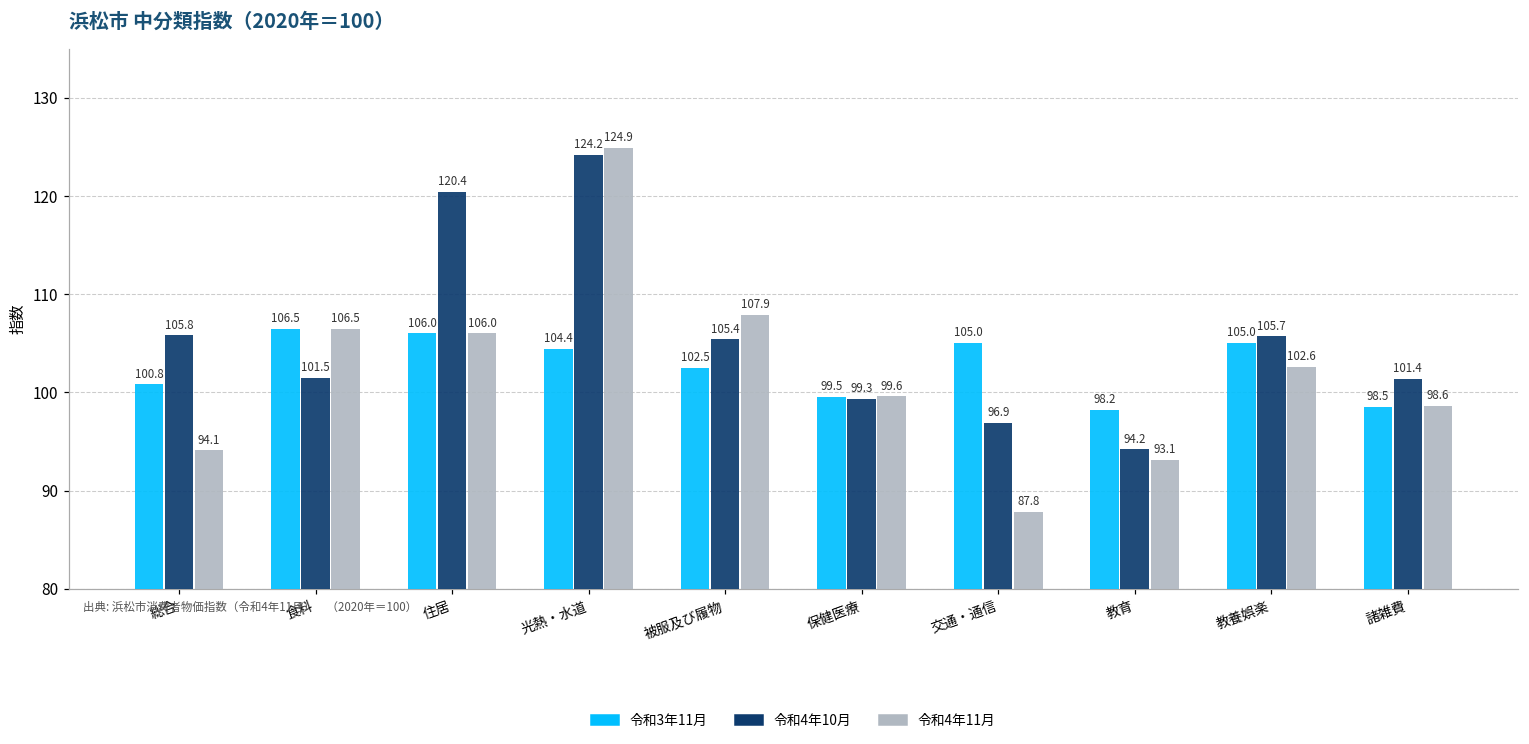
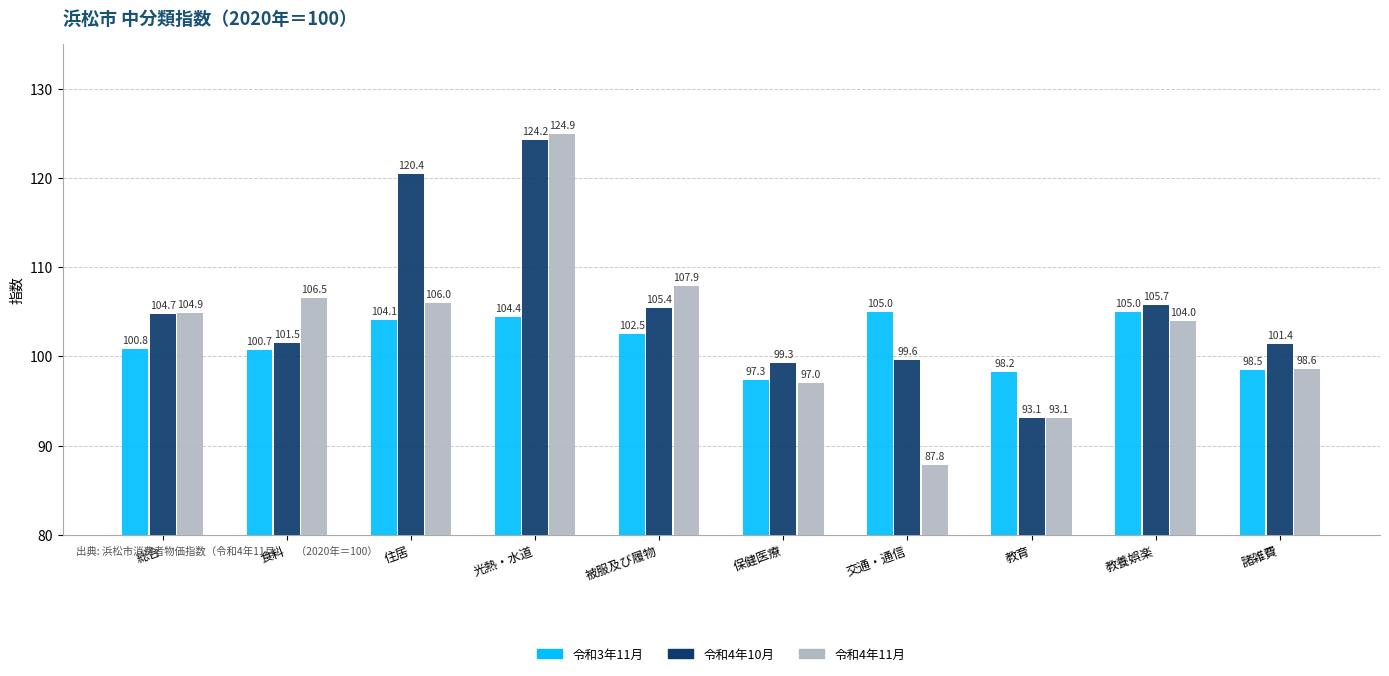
  {
    "令和3年11月": {
      "総合": 100.8,
-     "食料": 106.5,
-     "住居": 106.0,
+     "食料": 100.7,
+     "住居": 104.1,
      "光熱・水道": 104.4,
      "被服及び履物": 102.5,
-     "保健医療": 99.5,
+     "保健医療": 97.3,
      "交通・通信": 105.0,
      "教育": 98.2,
      "教養娯楽": 105.0,
      "諸雑費": 98.5
    },
    "令和4年10月": {
-     "総合": 105.8,
+     "総合": 104.7,
      "食料": 101.5,
      "住居": 120.4,
      "光熱・水道": 124.2,
      "被服及び履物": 105.4,
      "保健医療": 99.3,
-     "交通・通信": 96.9,
-     "教育": 94.2,
+     "交通・通信": 99.6,
+     "教育": 93.1,
      "教養娯楽": 105.7,
      "諸雑費": 101.4
    },
    "令和4年11月": {
-     "総合": 94.1,
+     "総合": 104.9,
      "食料": 106.5,
      "住居": 106.0,
      "光熱・水道": 124.9,
      "被服及び履物": 107.9,
-     "保健医療": 99.6,
+     "保健医療": 97.0,
      "交通・通信": 87.8,
      "教育": 93.1,
-     "教養娯楽": 102.6,
+     "教養娯楽": 104.0,
      "諸雑費": 98.6
    }
  }
